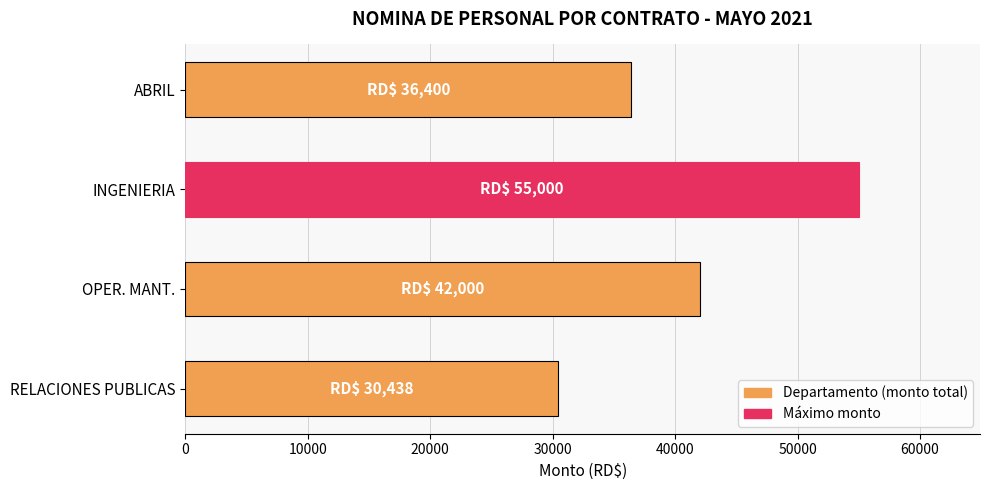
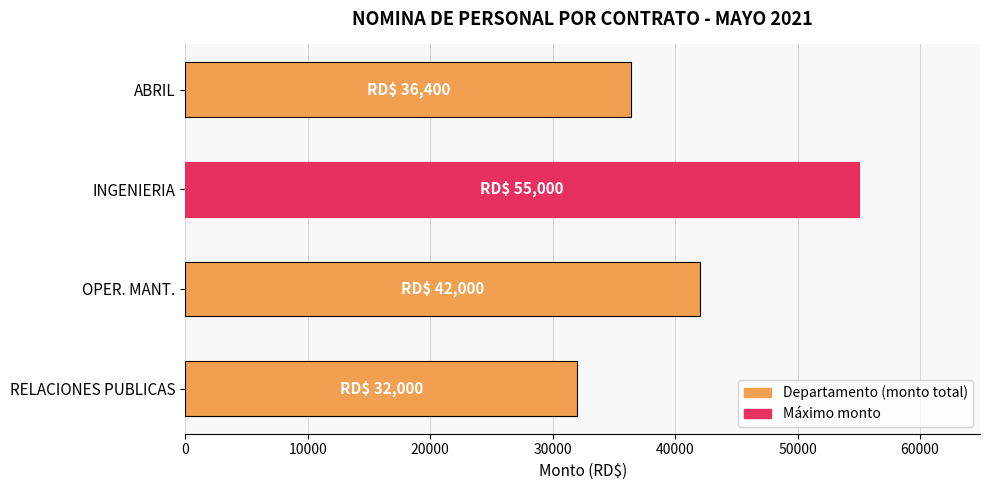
  {
    "ABRIL": "36,400",
    "INGENIERIA": "55,000",
    "OPER. MANT.": "42,000",
-   "RELACIONES PUBLICAS": "30,438"
+   "RELACIONES PUBLICAS": "32,000"
  }
